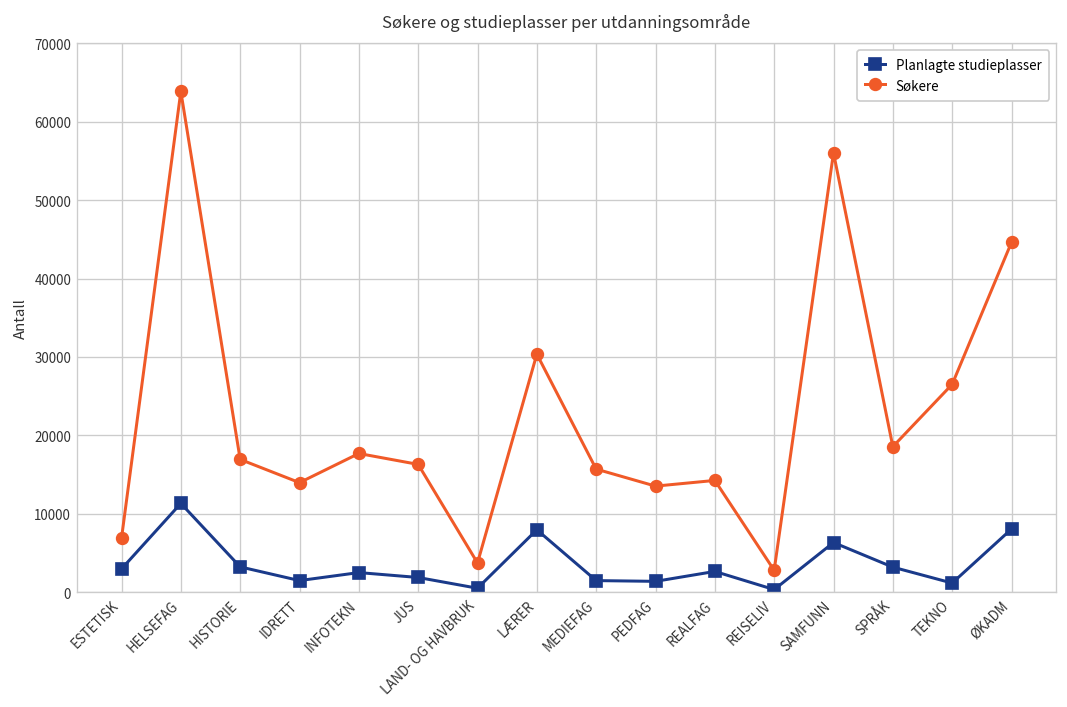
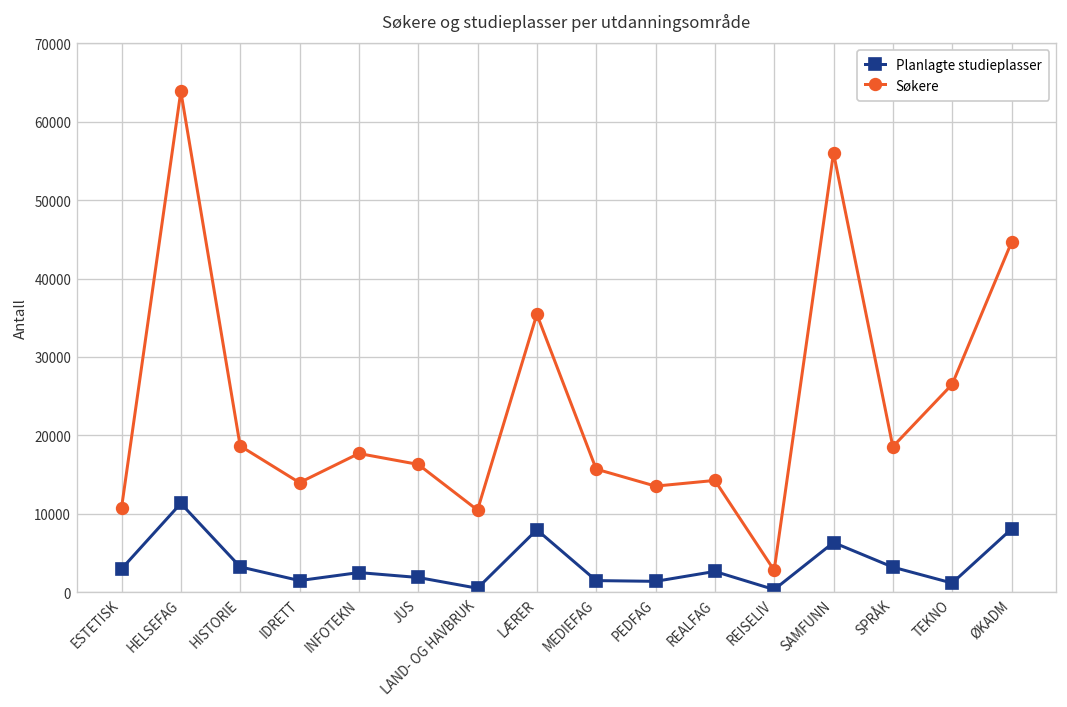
  {
    "Planlagte studieplasser": {
      "ESTETISK": 3000,
      "HELSEFAG": 11000,
      "HISTORIE": 3000,
      "IDRETT": 1000,
      "INFOTEKN": 3000,
      "JUS": 2000,
      "LAND- OG HAVBRUK": 1000,
      "LÆRER": 8000,
      "MEDIEFAG": 1000,
      "PEDFAG": 1000,
      "REALFAG": 3000,
      "REISELIV": 0,
      "SAMFUNN": 6000,
      "SPRÅK": 3000,
      "TEKNO": 1000,
      "ØKADM": 8000
    },
    "Søkere": {
-     "ESTETISK": 7000,
+     "ESTETISK": 11000,
      "HELSEFAG": 64000,
-     "HISTORIE": 17000,
+     "HISTORIE": 19000,
      "IDRETT": 14000,
      "INFOTEKN": 18000,
      "JUS": 16000,
-     "LAND- OG HAVBRUK": 4000,
-     "LÆRER": 30000,
+     "LAND- OG HAVBRUK": 10000,
+     "LÆRER": 35000,
      "MEDIEFAG": 16000,
      "PEDFAG": 14000,
      "REALFAG": 14000,
      "REISELIV": 3000,
      "SAMFUNN": 56000,
      "SPRÅK": 19000,
      "TEKNO": 27000,
      "ØKADM": 45000
    }
  }
